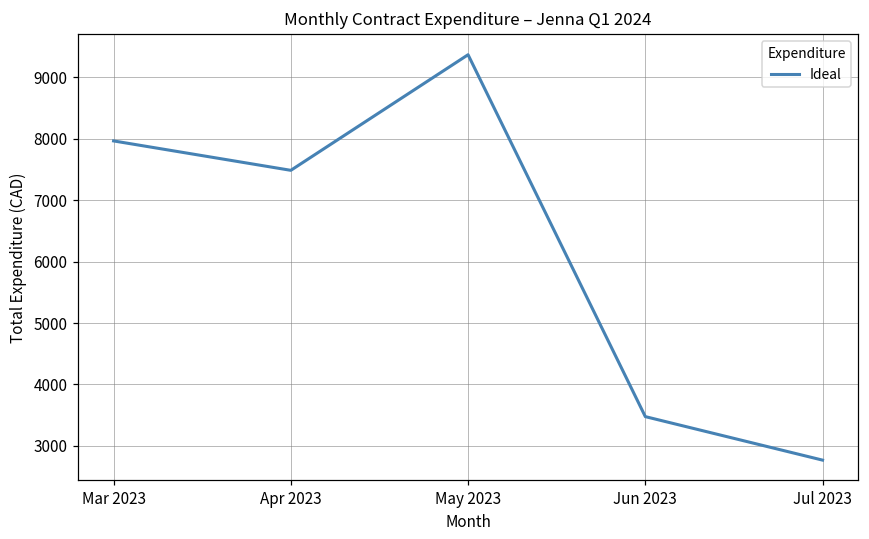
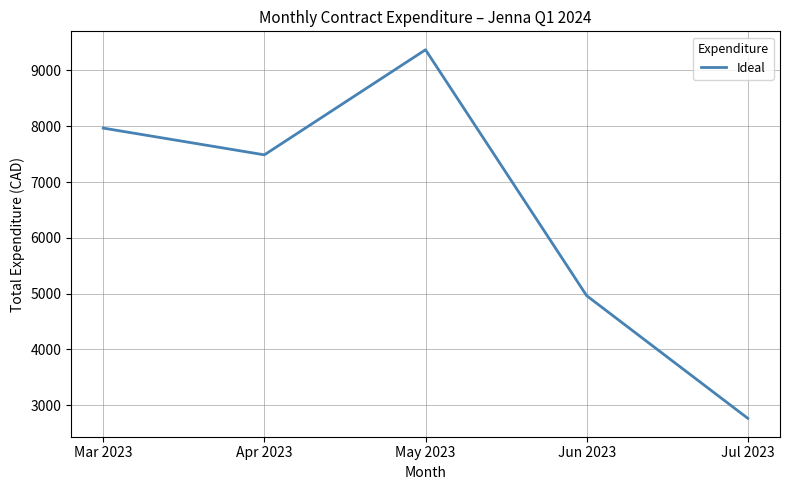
  {
    "Mar 2023": 8000,
    "Apr 2023": 7500,
    "May 2023": 9400,
-   "Jun 2023": 3500,
+   "Jun 2023": 5000,
    "Jul 2023": 2800
  }
